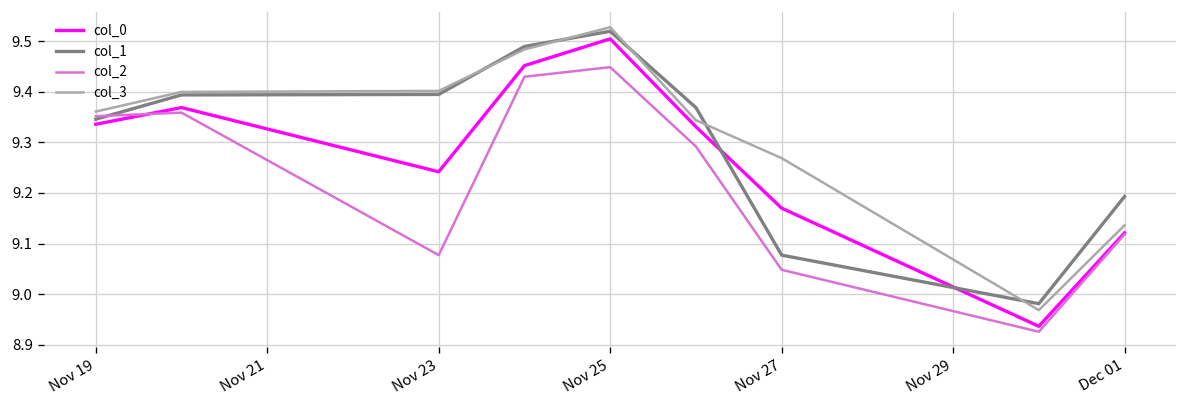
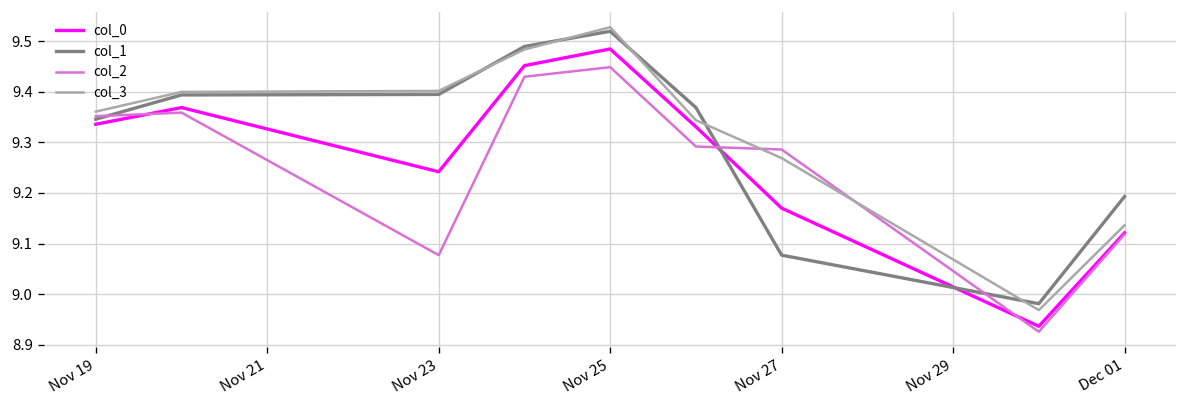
  {
    "col_0": {
      "Nov 19": 9.34,
      "Nov 23": 9.24,
-     "Nov 25": 9.51,
+     "Nov 25": 9.49,
      "Nov 27": 9.17
    },
    "col_1": {
      "Nov 23": 9.40,
      "Nov 25": 9.52,
      "Nov 27": 9.08,
      "Dec 01": 9.19
    },
    "col_2": {
      "Nov 23": 9.08,
      "Nov 25": 9.45,
-     "Nov 27": 9.05
+     "Nov 27": 9.29
    },
    "col_3": {
      "Nov 19": 9.36,
      "Nov 23": 9.40,
      "Nov 25": 9.53,
      "Nov 27": 9.27,
      "Dec 01": 9.14
    }
  }
